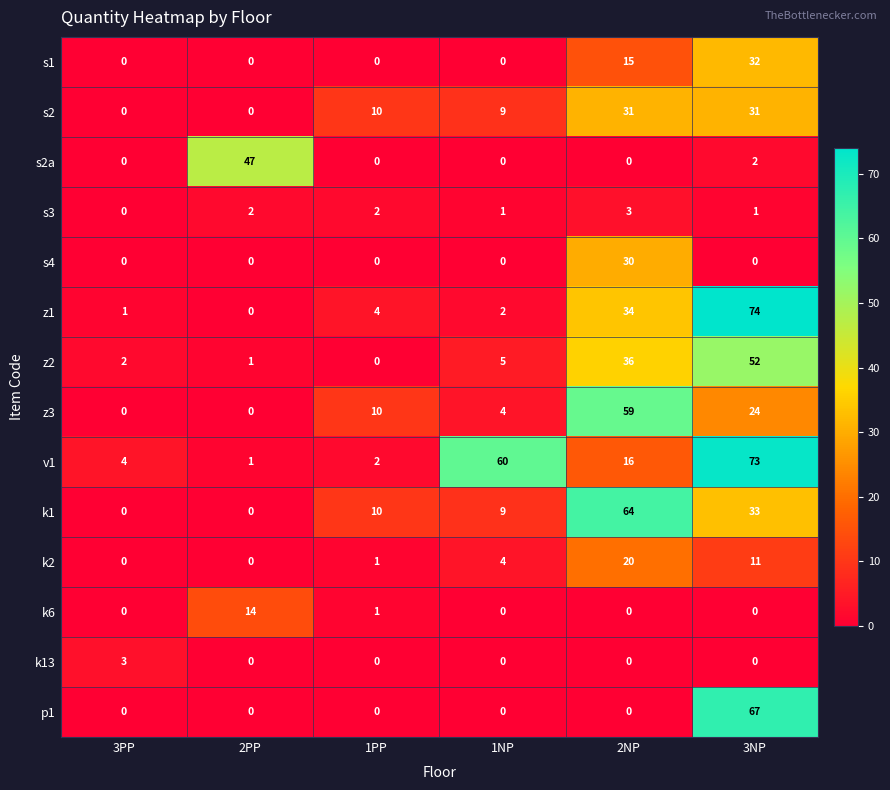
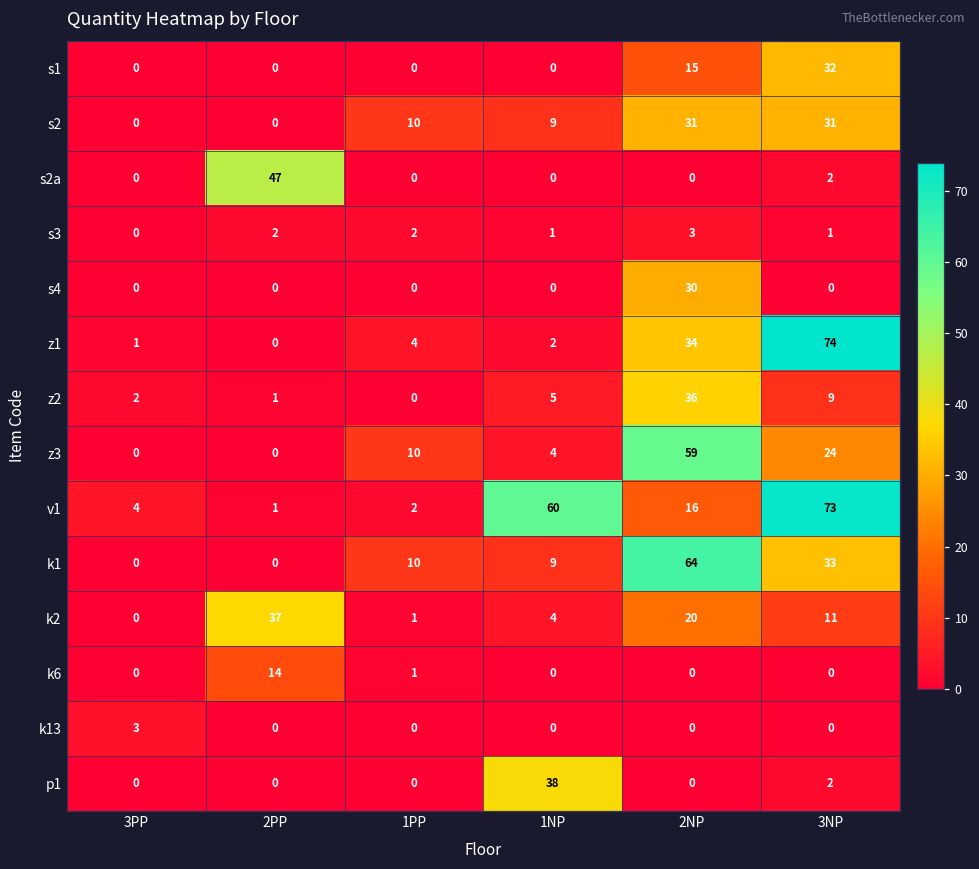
  {
    "s1": {
      "3PP": 0,
      "2PP": 0,
      "1PP": 0,
      "1NP": 0,
      "2NP": 15,
      "3NP": 32
    },
    "s2": {
      "3PP": 0,
      "2PP": 0,
      "1PP": 10,
      "1NP": 9,
      "2NP": 31,
      "3NP": 31
    },
    "s2a": {
      "3PP": 0,
      "2PP": 47,
      "1PP": 0,
      "1NP": 0,
      "2NP": 0,
      "3NP": 2
    },
    "s3": {
      "3PP": 0,
      "2PP": 2,
      "1PP": 2,
      "1NP": 1,
      "2NP": 3,
      "3NP": 1
    },
    "s4": {
      "3PP": 0,
      "2PP": 0,
      "1PP": 0,
      "1NP": 0,
      "2NP": 30,
      "3NP": 0
    },
    "z1": {
      "3PP": 1,
      "2PP": 0,
      "1PP": 4,
      "1NP": 2,
      "2NP": 34,
      "3NP": 74
    },
    "z2": {
      "3PP": 2,
      "2PP": 1,
      "1PP": 0,
      "1NP": 5,
      "2NP": 36,
-     "3NP": 52
+     "3NP": 9
    },
    "z3": {
      "3PP": 0,
      "2PP": 0,
      "1PP": 10,
      "1NP": 4,
      "2NP": 59,
      "3NP": 24
    },
    "v1": {
      "3PP": 4,
      "2PP": 1,
      "1PP": 2,
      "1NP": 60,
      "2NP": 16,
      "3NP": 73
    },
    "k1": {
      "3PP": 0,
      "2PP": 0,
      "1PP": 10,
      "1NP": 9,
      "2NP": 64,
      "3NP": 33
    },
    "k2": {
      "3PP": 0,
-     "2PP": 0,
+     "2PP": 37,
      "1PP": 1,
      "1NP": 4,
      "2NP": 20,
      "3NP": 11
    },
    "k6": {
      "3PP": 0,
      "2PP": 14,
      "1PP": 1,
      "1NP": 0,
      "2NP": 0,
      "3NP": 0
    },
    "k13": {
      "3PP": 3,
      "2PP": 0,
      "1PP": 0,
      "1NP": 0,
      "2NP": 0,
      "3NP": 0
    },
    "p1": {
      "3PP": 0,
      "2PP": 0,
      "1PP": 0,
-     "1NP": 0,
+     "1NP": 38,
      "2NP": 0,
-     "3NP": 67
+     "3NP": 2
    }
  }
